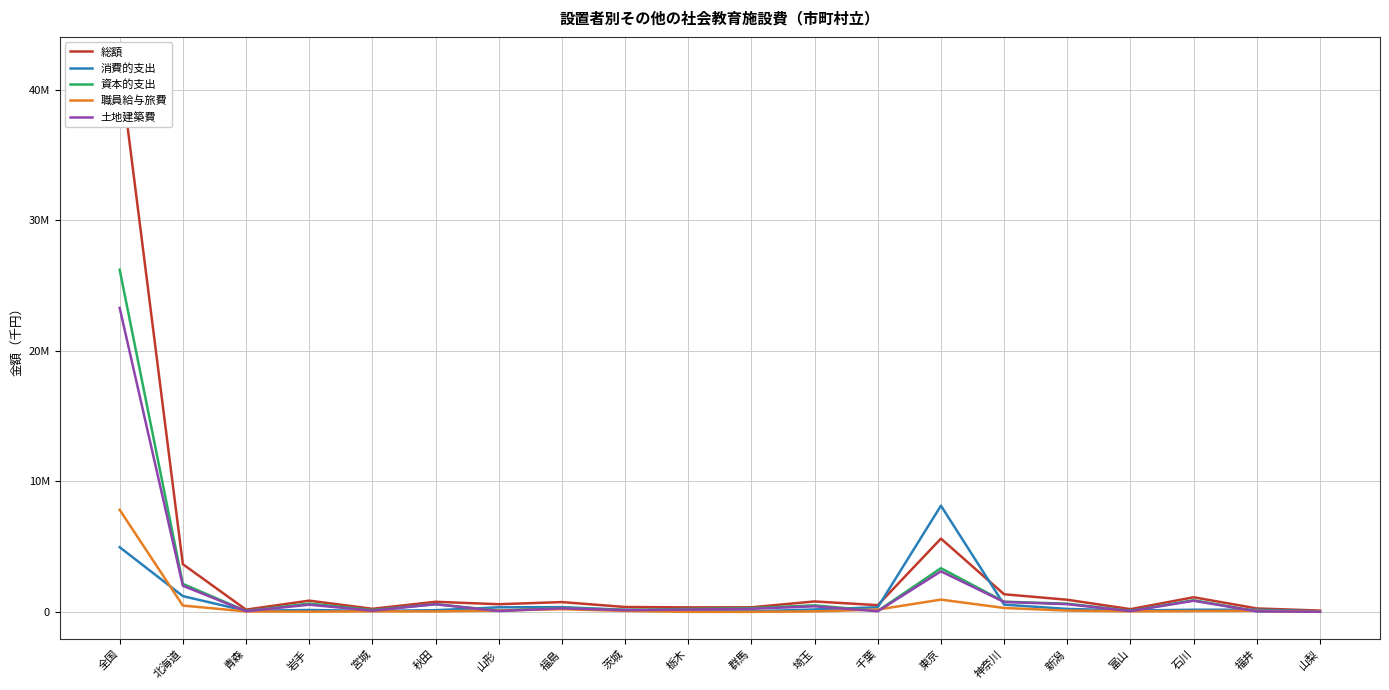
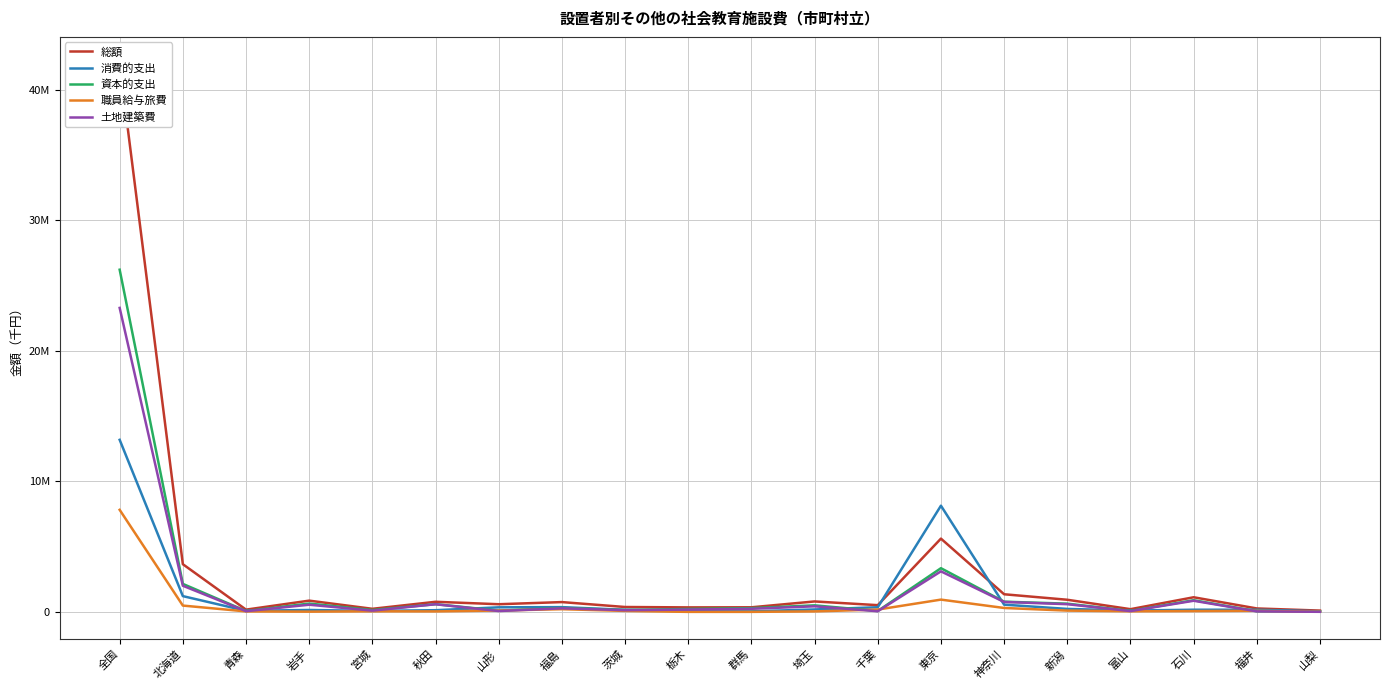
  {
    "総額": {
      "北海道": 3700000,
      "岩手": 900000,
      "山形": 600000,
      "福島": 800000,
      "茨城": 400000,
      "埼玉": 800000,
      "東京": 5600000,
      "神奈川": 1400000,
      "新潟": 900000,
      "石川": 1100000
    },
    "消費的支出": {
-     "全国": 5000000,
+     "全国": 13200000,
      "北海道": 1200000,
      "山形": 400000,
      "東京": 8100000,
      "神奈川": 600000
    },
    "資本的支出": {
      "全国": 26200000,
      "東京": 3400000
    },
    "職員給与旅費": {
      "全国": 7800000,
      "北海道": 500000,
      "東京": 1000000,
      "神奈川": 300000
    },
    "土地建築費": {
      "全国": 23300000,
      "東京": 3100000
    }
  }
